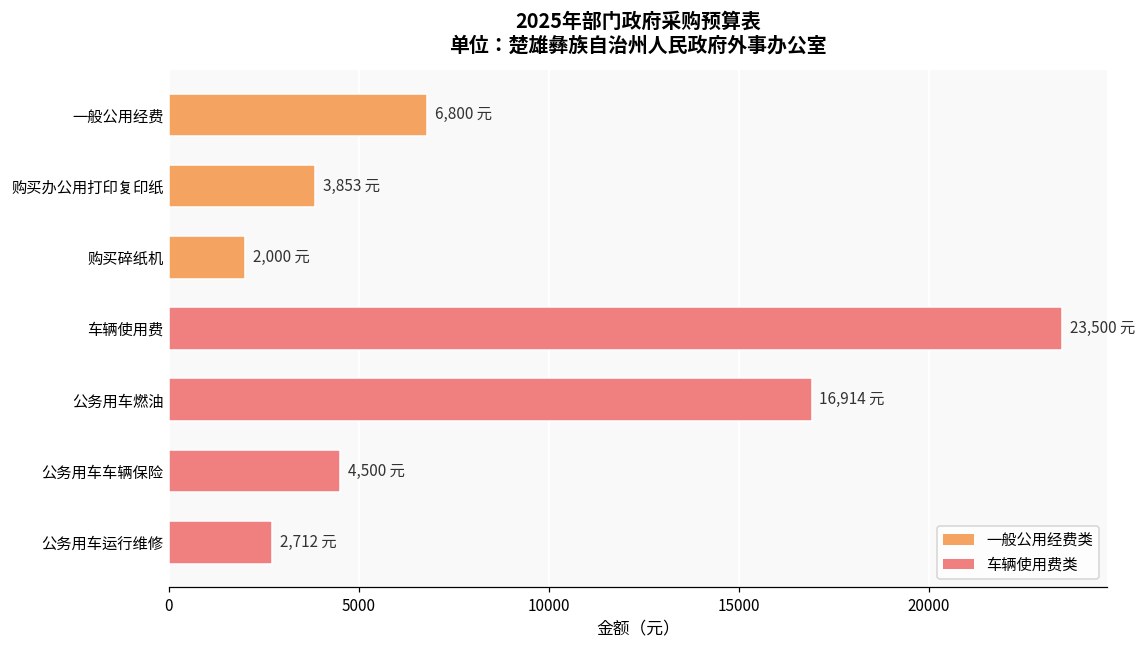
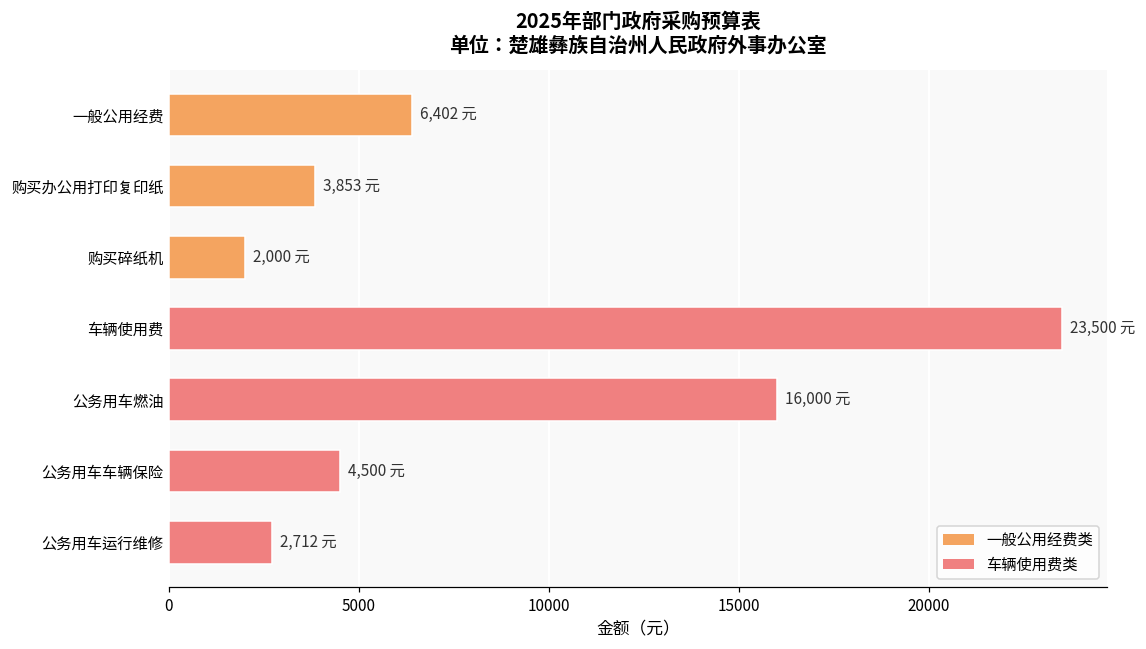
  {
-   "一般公用经费": "6,800",
+   "一般公用经费": "6,402",
    "购买办公用打印复印纸": "3,853",
    "购买碎纸机": "2,000",
    "车辆使用费": "23,500",
-   "公务用车燃油": "16,914",
+   "公务用车燃油": "16,000",
    "公务用车车辆保险": "4,500",
    "公务用车运行维修": "2,712"
  }
